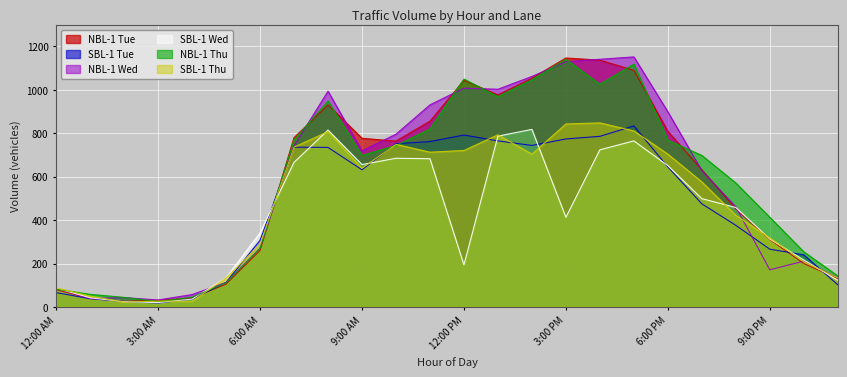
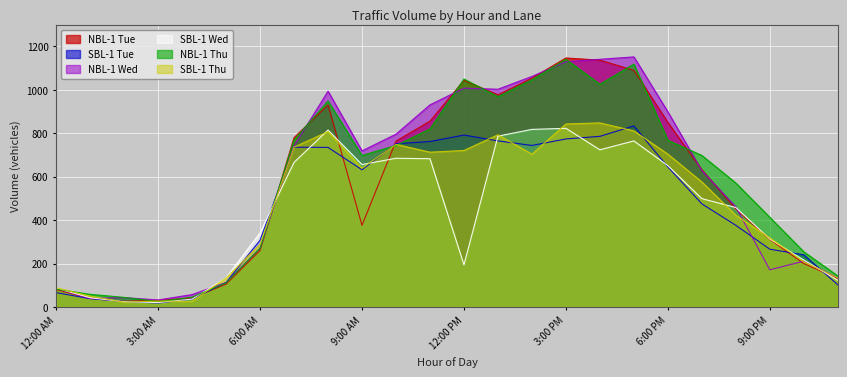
  {
    "NBL-1 Tue": {
-     "9:00 AM": 780,
-     "6:00 PM": 810
+     "9:00 AM": 380,
+     "6:00 PM": 850
    },
    "SBL-1 Tue": {
      "12:00 AM": 70,
      "6:00 AM": 310,
      "12:00 PM": 790,
      "3:00 PM": 770,
      "9:00 PM": 270
    },
    "NBL-1 Wed": {
      "9:00 AM": 720,
      "12:00 PM": 1010,
      "6:00 PM": 900,
      "9:00 PM": 170
    },
    "SBL-1 Wed": {
      "6:00 AM": 340,
      "9:00 AM": 660,
      "12:00 PM": 190,
-     "3:00 PM": 410
+     "3:00 PM": 820
    },
    "NBL-1 Thu": {
      "9:00 AM": 700,
      "6:00 PM": 770,
      "9:00 PM": 410
    },
    "SBL-1 Thu": {
      "6:00 AM": 290,
      "12:00 PM": 720,
      "3:00 PM": 840,
      "6:00 PM": 700
    }
  }
